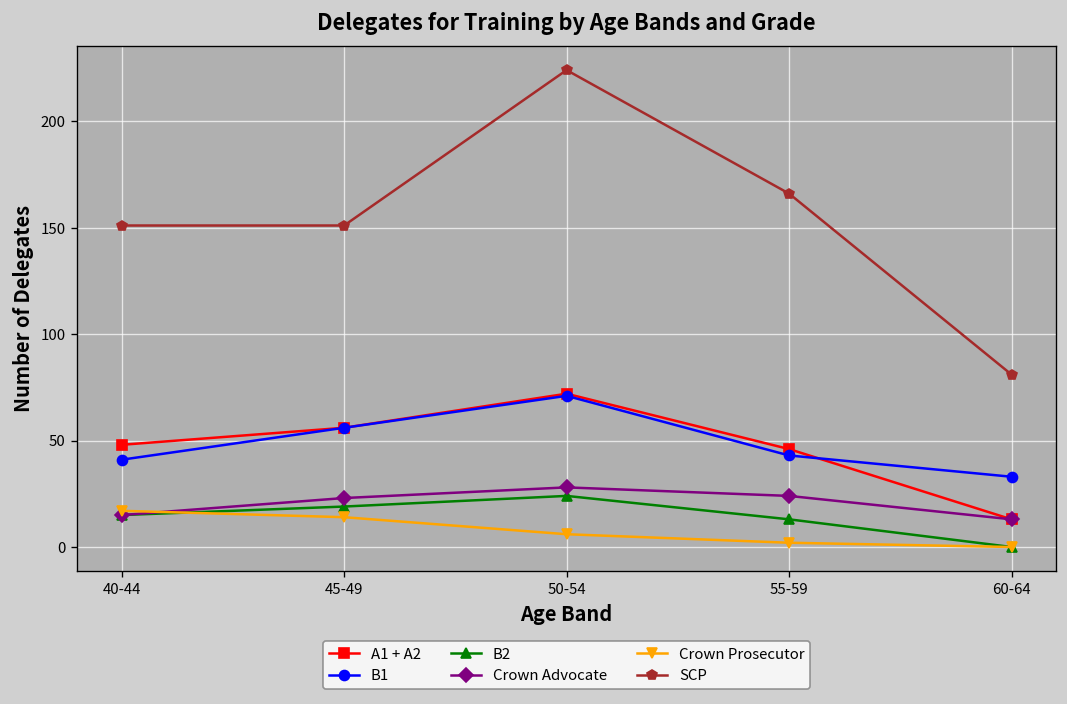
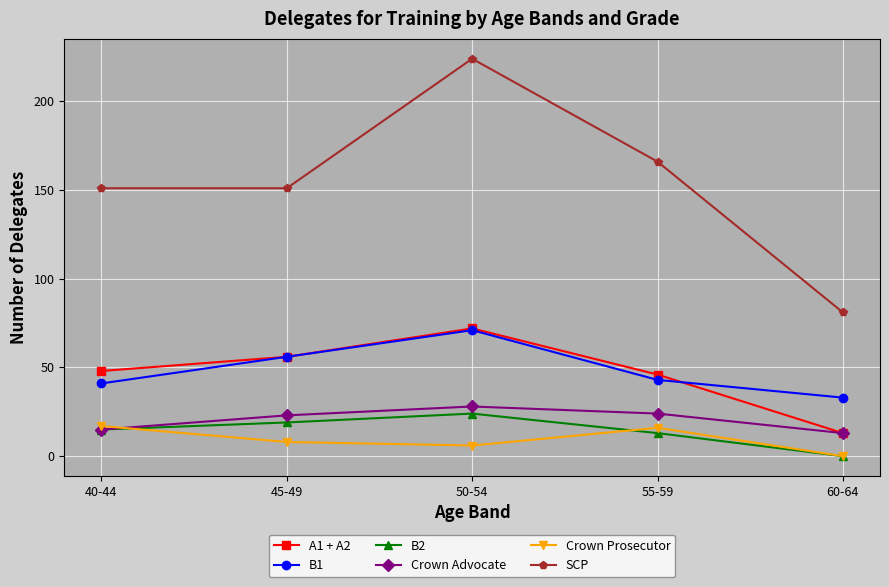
  {
    "A1 + A2": {
      "40-44": 48,
      "55-59": 46
    },
    "B1": {
      "40-44": 41,
      "55-59": 43,
      "60-64": 33
    },
    "B2": {
      "45-49": 19,
      "50-54": 24,
      "55-59": 13
    },
    "Crown Advocate": {
      "45-49": 23,
      "50-54": 28,
      "55-59": 24
    },
    "Crown Prosecutor": {
      "40-44": 17,
-     "45-49": 14,
+     "45-49": 8,
      "50-54": 6,
-     "55-59": 2
+     "55-59": 16
    },
    "SCP": {
      "40-44": 151,
      "45-49": 151,
      "50-54": 224,
      "55-59": 166,
      "60-64": 81
    }
  }
